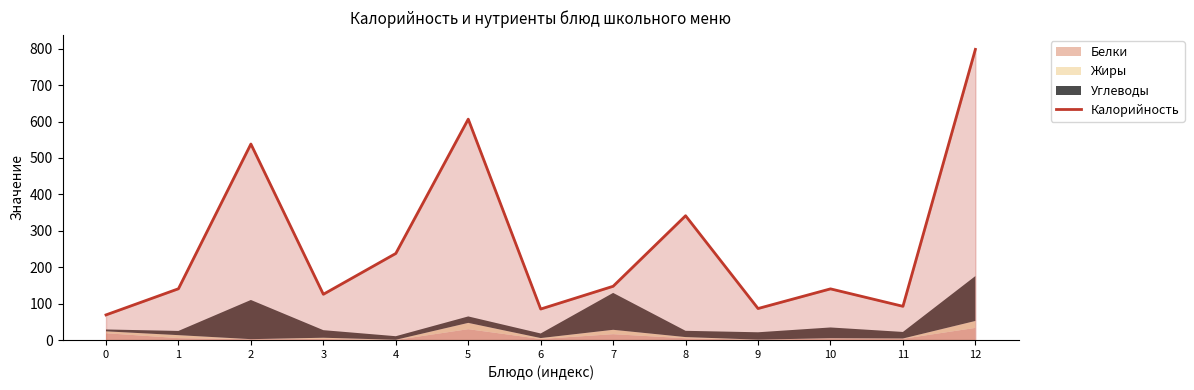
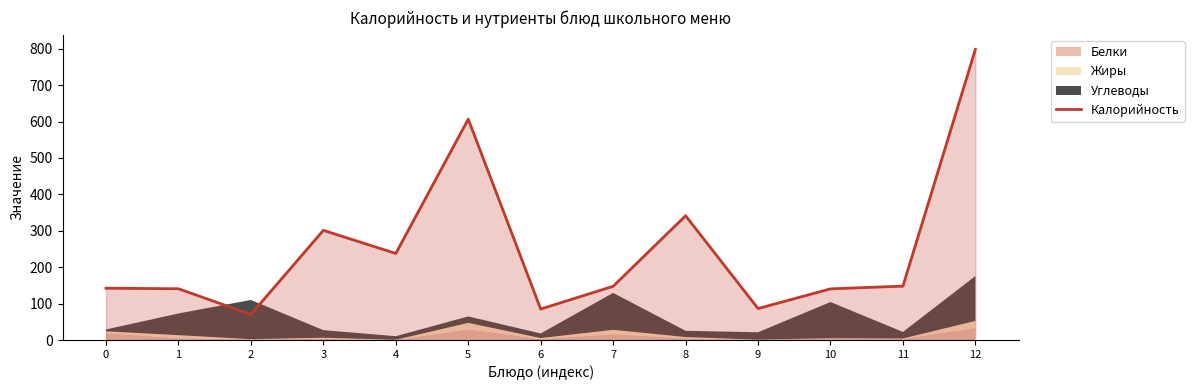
  {
    "Калорийность": {
-     "0": 70,
+     "0": 140,
      "1": 140,
-     "2": 540,
-     "3": 130,
+     "2": 70,
+     "3": 300,
      "4": 240,
      "5": 610,
      "6": 90,
      "7": 150,
      "8": 340,
      "9": 90,
      "10": 140,
-     "11": 90,
+     "11": 150,
      "12": 800
    },
    "Углеводы": {
-     "1": 10,
+     "1": 60,
      "2": 110,
      "3": 20,
      "4": 10,
      "5": 20,
      "6": 10,
      "7": 100,
      "8": 20,
      "9": 20,
-     "10": 30,
+     "10": 100,
      "11": 20,
      "12": 120
    }
  }
